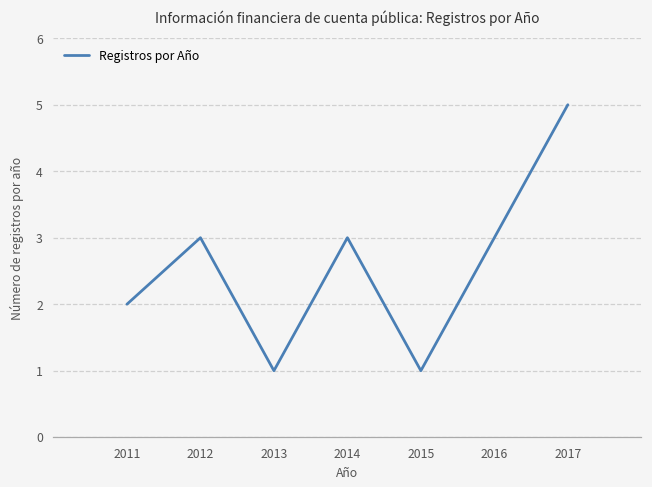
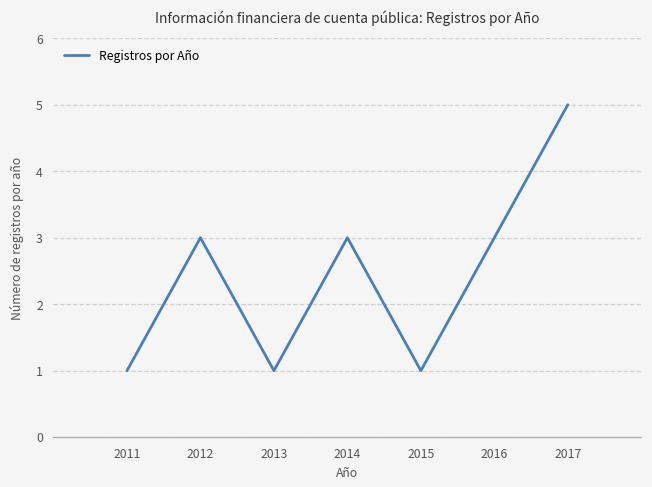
  {
-   "2011": 2,
+   "2011": 1,
    "2012": 3,
    "2013": 1,
    "2014": 3,
    "2015": 1,
    "2016": 3,
    "2017": 5
  }
